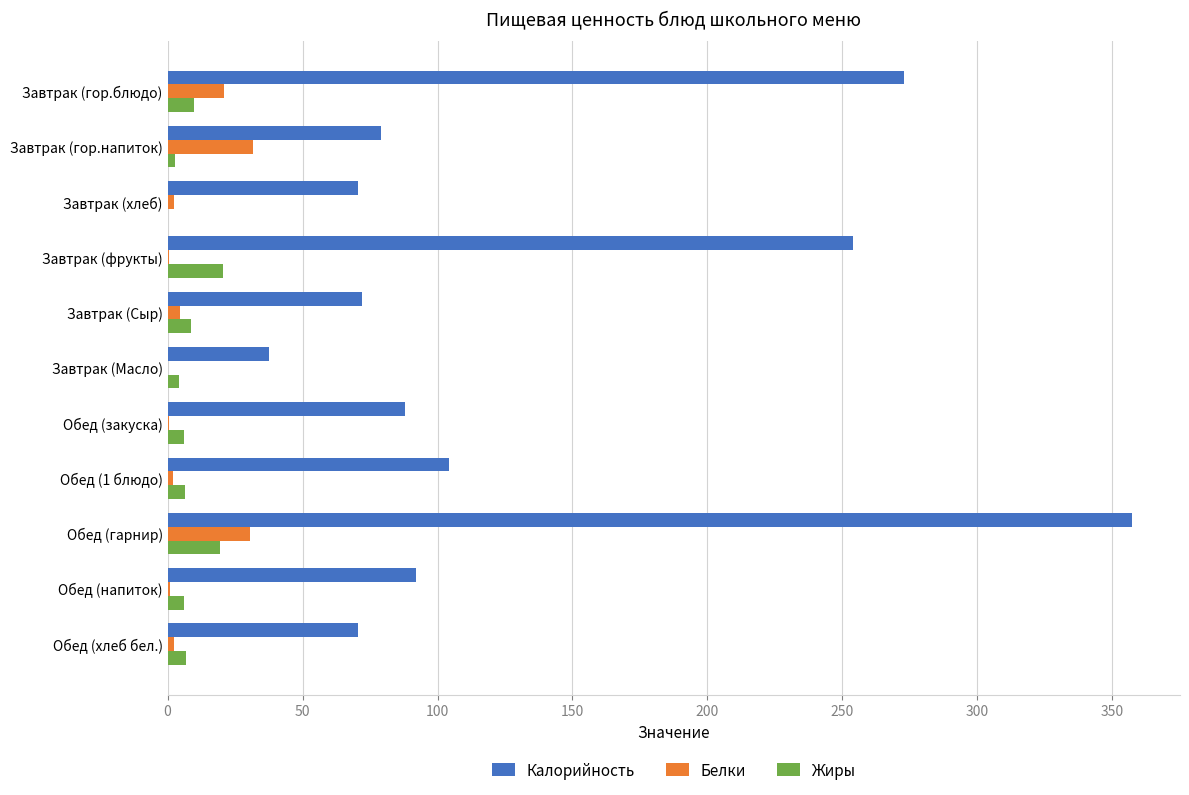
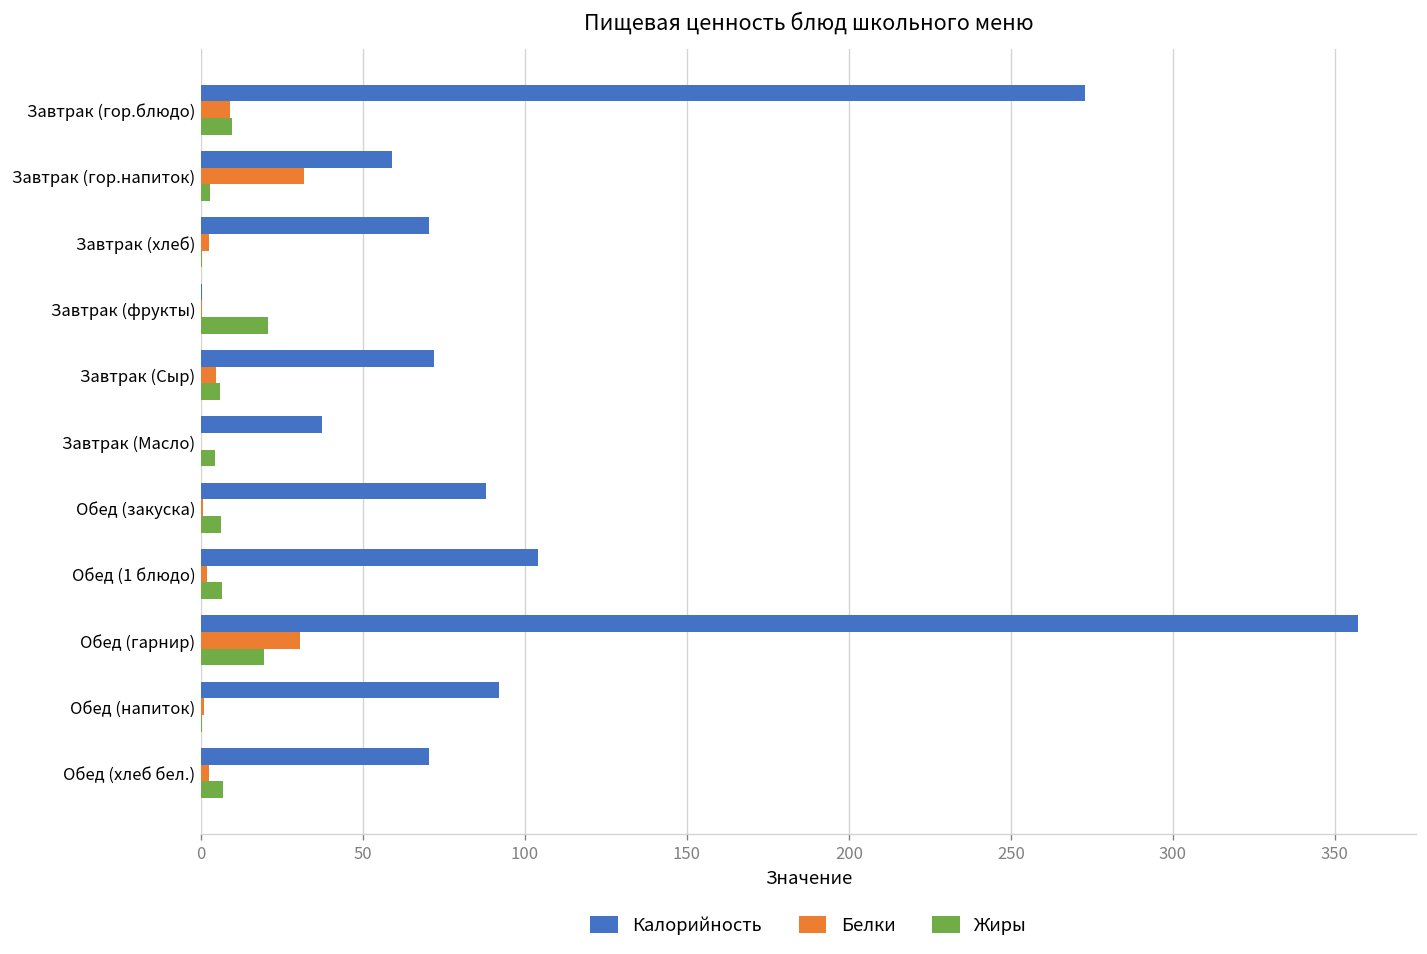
  {
    "Калорийность": {
      "Завтрак (гор.блюдо)": 273,
-     "Завтрак (гор.напиток)": 79,
+     "Завтрак (гор.напиток)": 59,
      "Завтрак (хлеб)": 71,
-     "Завтрак (фрукты)": 254,
+     "Завтрак (фрукты)": 0,
      "Завтрак (Сыр)": 72,
      "Завтрак (Масло)": 37,
      "Обед (закуска)": 88,
      "Обед (1 блюдо)": 104,
      "Обед (гарнир)": 357,
      "Обед (напиток)": 92,
      "Обед (хлеб бел.)": 71
    },
    "Белки": {
-     "Завтрак (гор.блюдо)": 21,
+     "Завтрак (гор.блюдо)": 9,
      "Завтрак (гор.напиток)": 32,
      "Завтрак (хлеб)": 2,
      "Завтрак (Сыр)": 5,
      "Обед (1 блюдо)": 2,
      "Обед (гарнир)": 31,
      "Обед (напиток)": 1,
      "Обед (хлеб бел.)": 2
    },
    "Жиры": {
      "Завтрак (гор.блюдо)": 10,
      "Завтрак (гор.напиток)": 3,
      "Завтрак (фрукты)": 21,
-     "Завтрак (Сыр)": 9,
+     "Завтрак (Сыр)": 6,
      "Завтрак (Масло)": 4,
      "Обед (закуска)": 6,
      "Обед (1 блюдо)": 6,
      "Обед (гарнир)": 20,
-     "Обед (напиток)": 6,
+     "Обед (напиток)": 0,
      "Обед (хлеб бел.)": 7
    }
  }
